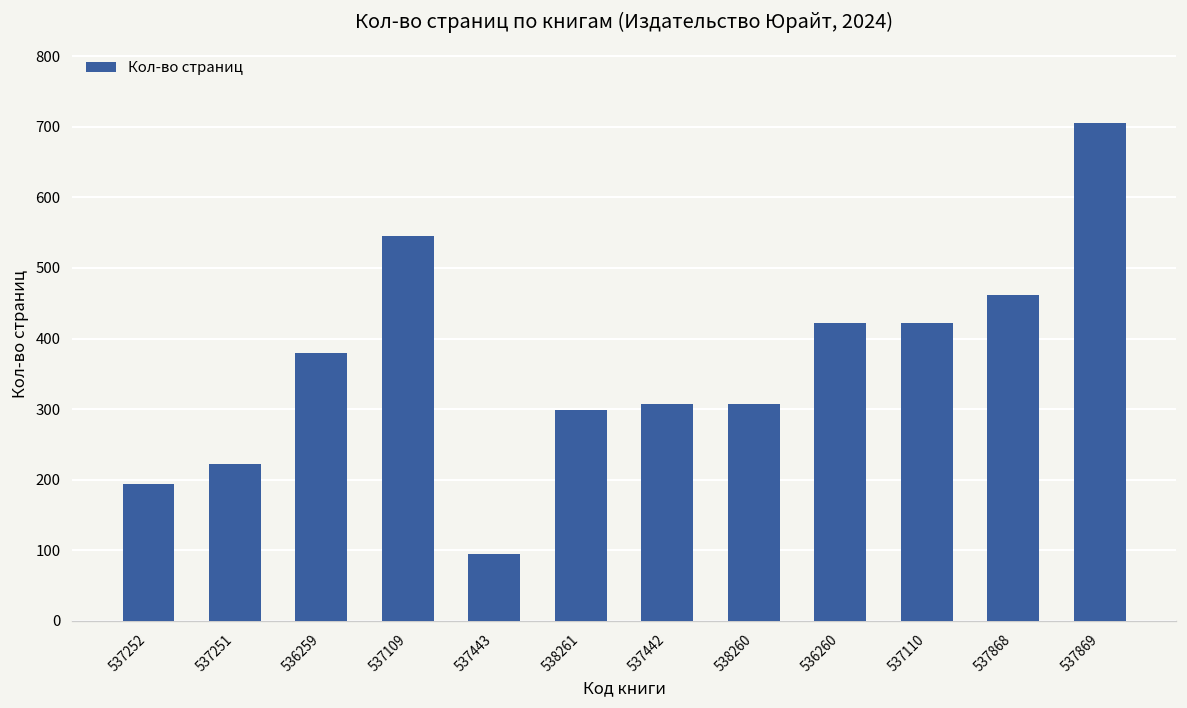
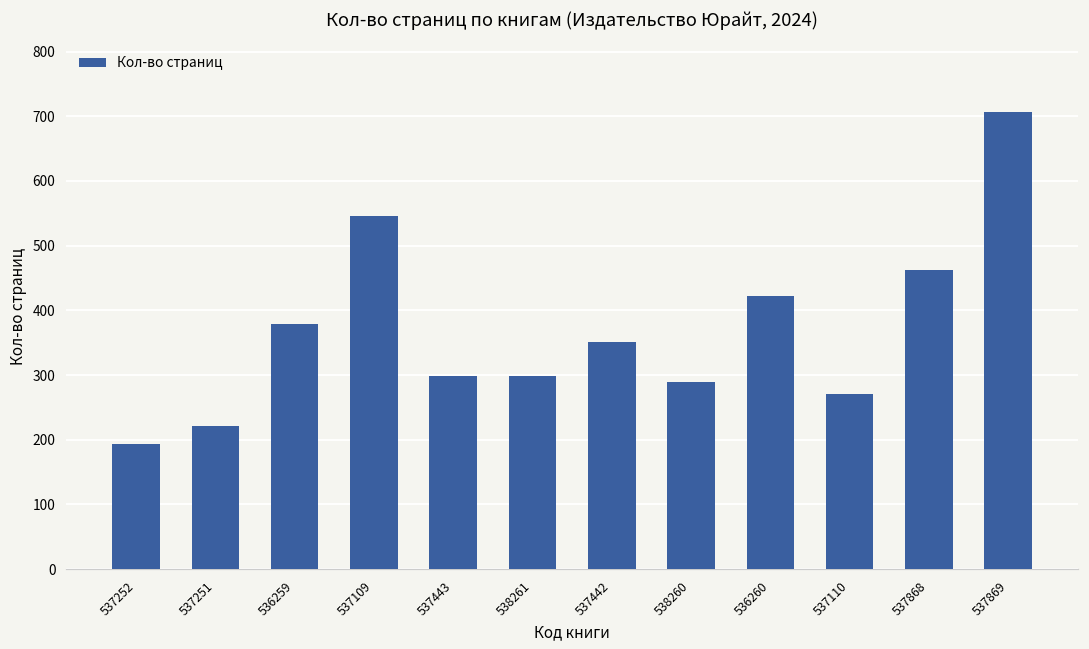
  {
    "537252": 190,
    "537251": 220,
    "536259": 380,
    "537109": 550,
-   "537443": 100,
+   "537443": 300,
    "538261": 300,
-   "537442": 310,
-   "538260": 310,
+   "537442": 350,
+   "538260": 290,
    "536260": 420,
-   "537110": 420,
+   "537110": 270,
    "537868": 460,
    "537869": 710
  }
